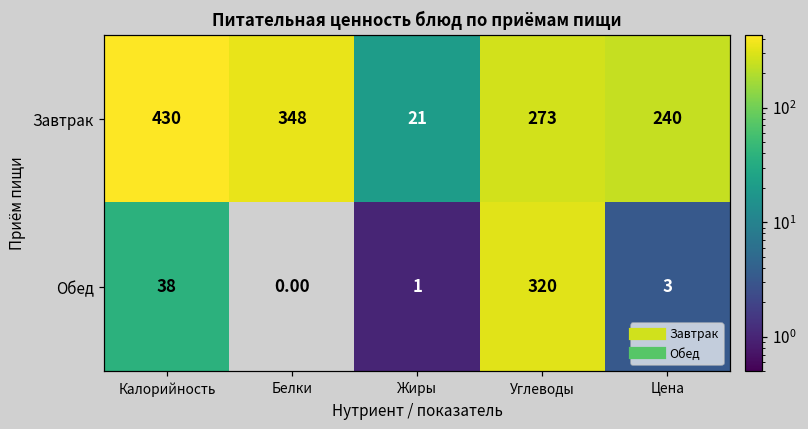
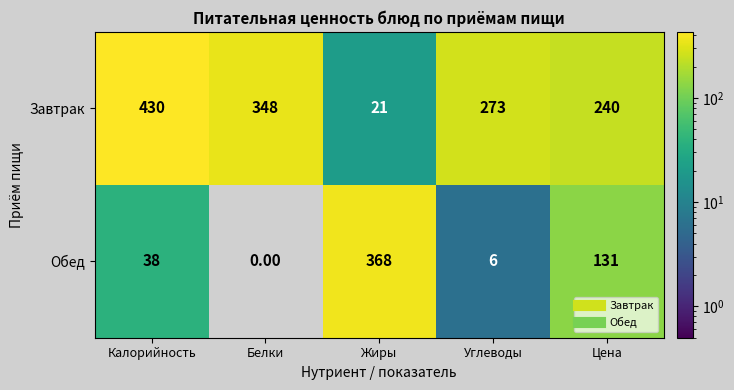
  {
    "Завтрак": {
      "Калорийность": 430,
      "Белки": 348,
      "Жиры": 21,
      "Углеводы": 273,
      "Цена": 240
    },
    "Обед": {
      "Калорийность": 38,
      "Белки": 0.00,
-     "Жиры": 1,
-     "Углеводы": 320,
-     "Цена": 3
+     "Жиры": 368,
+     "Углеводы": 6,
+     "Цена": 131
    }
  }
